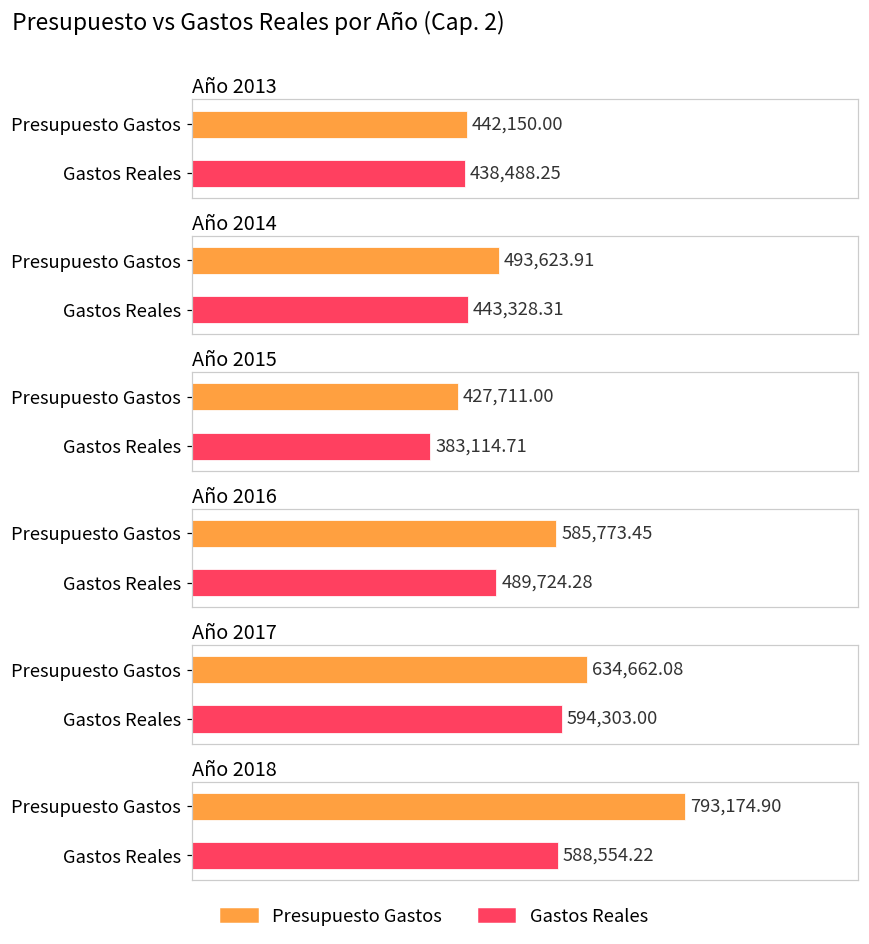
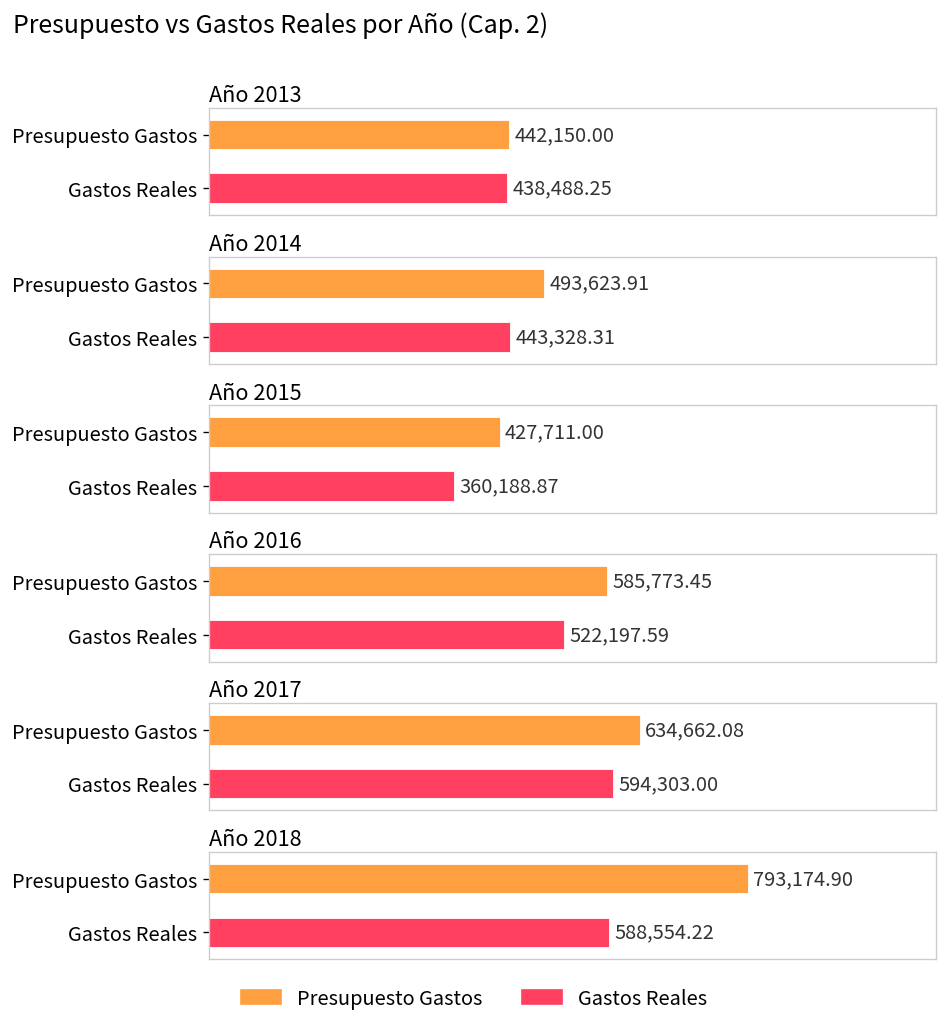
  {
    "Año 2013": {
      "Presupuesto Gastos": "442,150.00",
      "Gastos Reales": "438,488.25"
    },
    "Año 2014": {
      "Presupuesto Gastos": "493,623.91",
      "Gastos Reales": "443,328.31"
    },
    "Año 2015": {
      "Presupuesto Gastos": "427,711.00",
-     "Gastos Reales": "383,114.71"
+     "Gastos Reales": "360,188.87"
    },
    "Año 2016": {
      "Presupuesto Gastos": "585,773.45",
-     "Gastos Reales": "489,724.28"
+     "Gastos Reales": "522,197.59"
    },
    "Año 2017": {
      "Presupuesto Gastos": "634,662.08",
      "Gastos Reales": "594,303.00"
    },
    "Año 2018": {
      "Presupuesto Gastos": "793,174.90",
      "Gastos Reales": "588,554.22"
    }
  }
